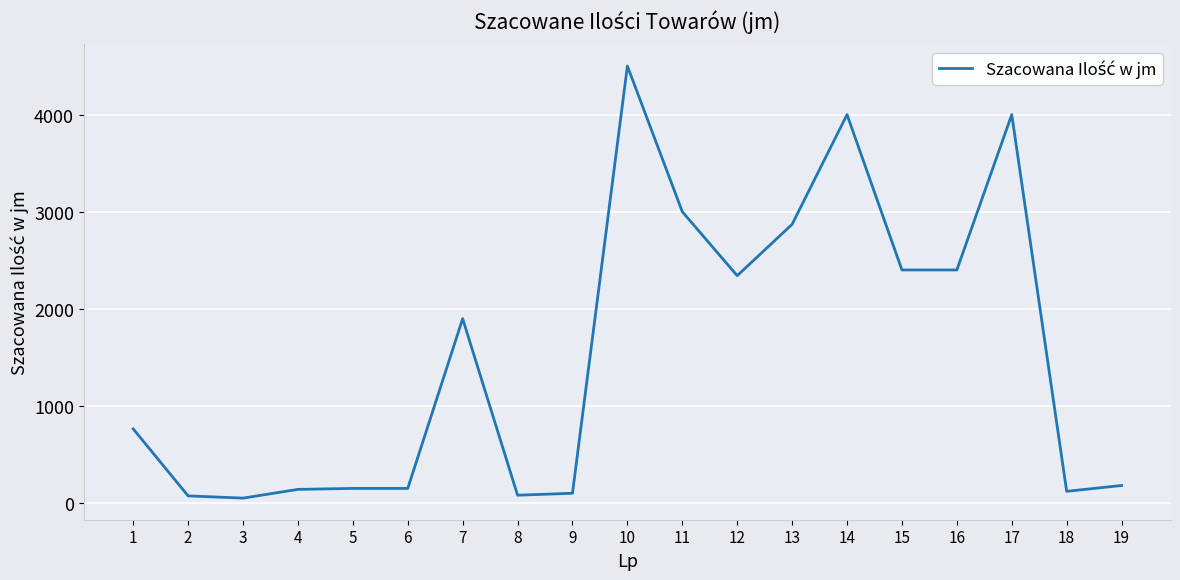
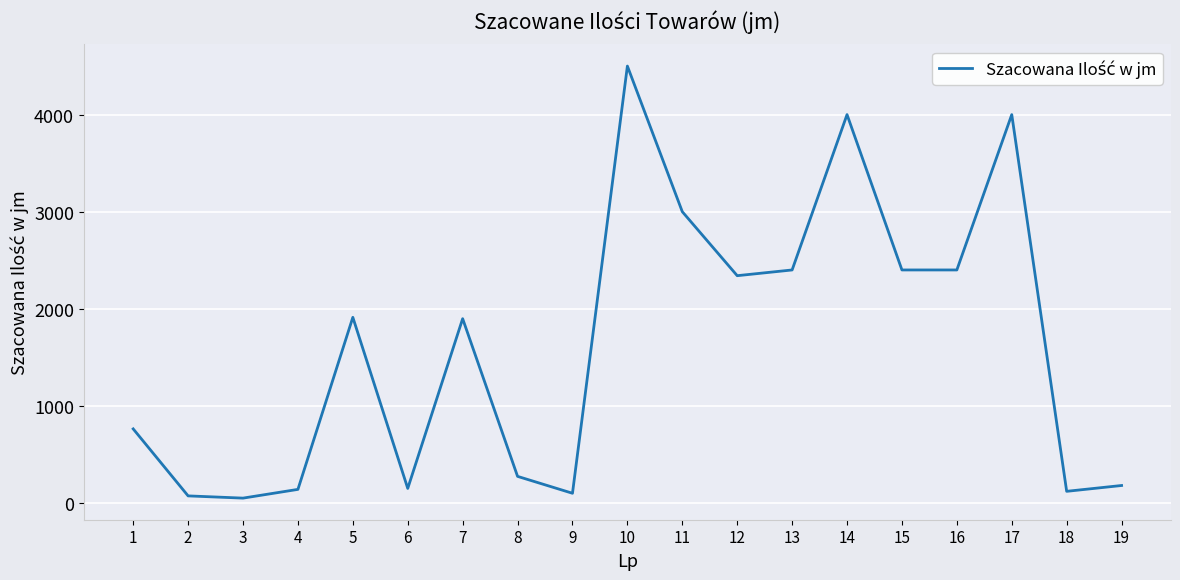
  {
    "1": 800,
    "2": 100,
    "3": 100,
    "4": 100,
-   "5": 200,
+   "5": 1900,
    "6": 200,
    "7": 1900,
-   "8": 100,
+   "8": 300,
    "9": 100,
    "10": 4500,
    "11": 3000,
    "12": 2300,
-   "13": 2900,
+   "13": 2400,
    "14": 4000,
    "15": 2400,
    "16": 2400,
    "17": 4000,
    "18": 100,
    "19": 200
  }
